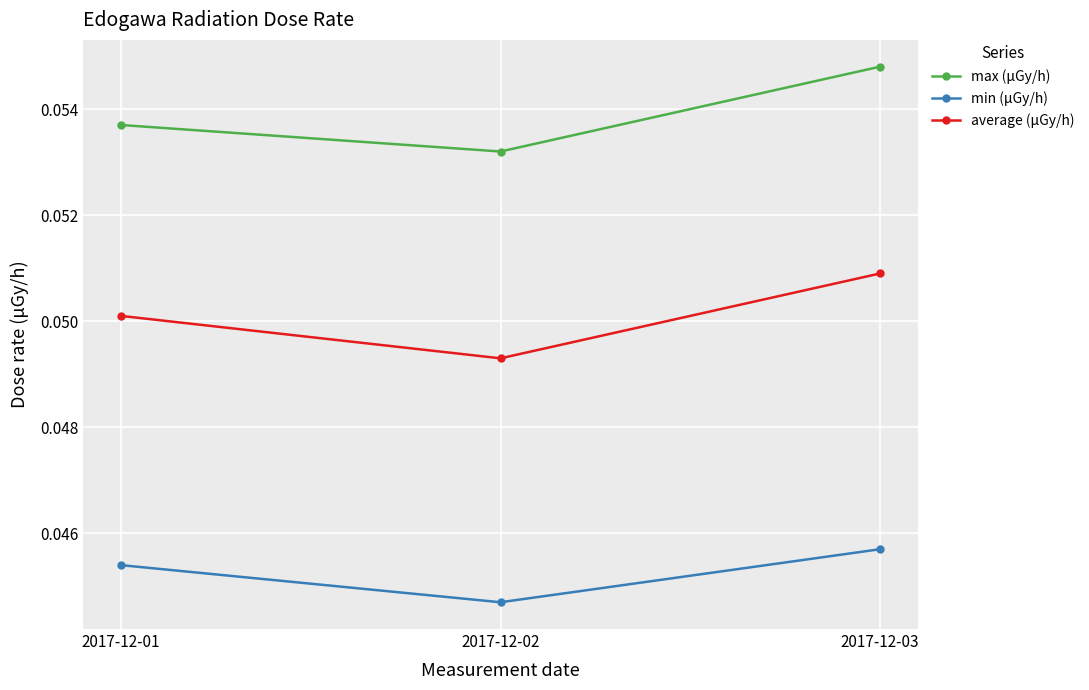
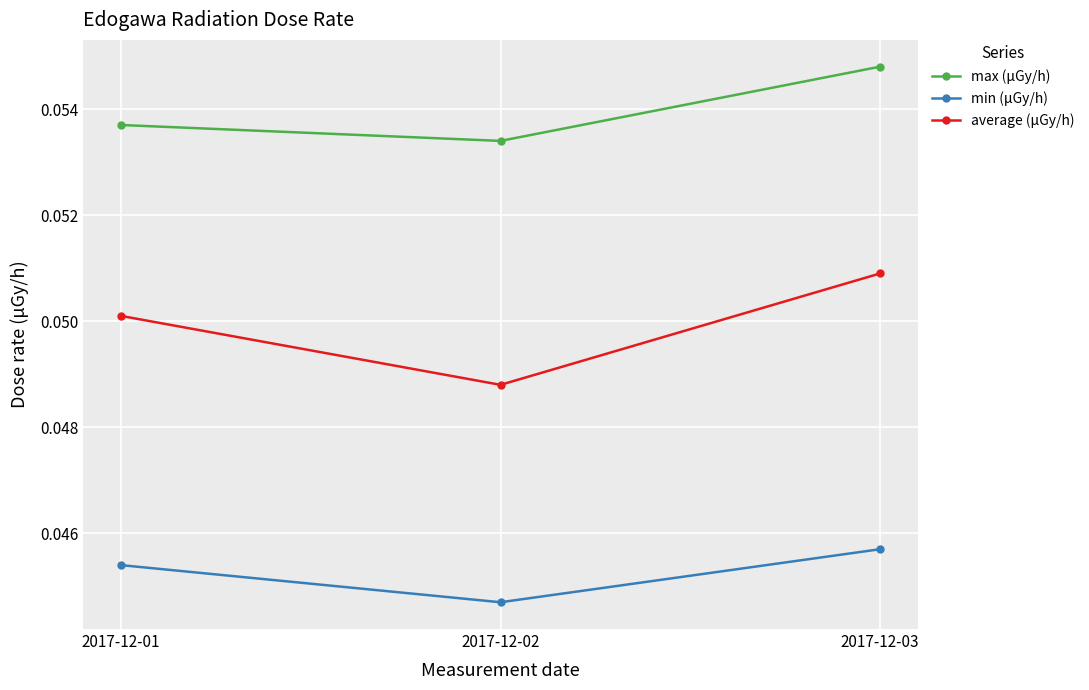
  {
    "max (μGy/h)": {
      "2017-12-01": 0.0537,
-     "2017-12-02": 0.0532,
+     "2017-12-02": 0.0534,
      "2017-12-03": 0.0548
    },
    "min (μGy/h)": {
      "2017-12-01": 0.0454,
      "2017-12-02": 0.0447,
      "2017-12-03": 0.0457
    },
    "average (μGy/h)": {
      "2017-12-01": 0.0501,
-     "2017-12-02": 0.0493,
+     "2017-12-02": 0.0488,
      "2017-12-03": 0.0509
    }
  }
